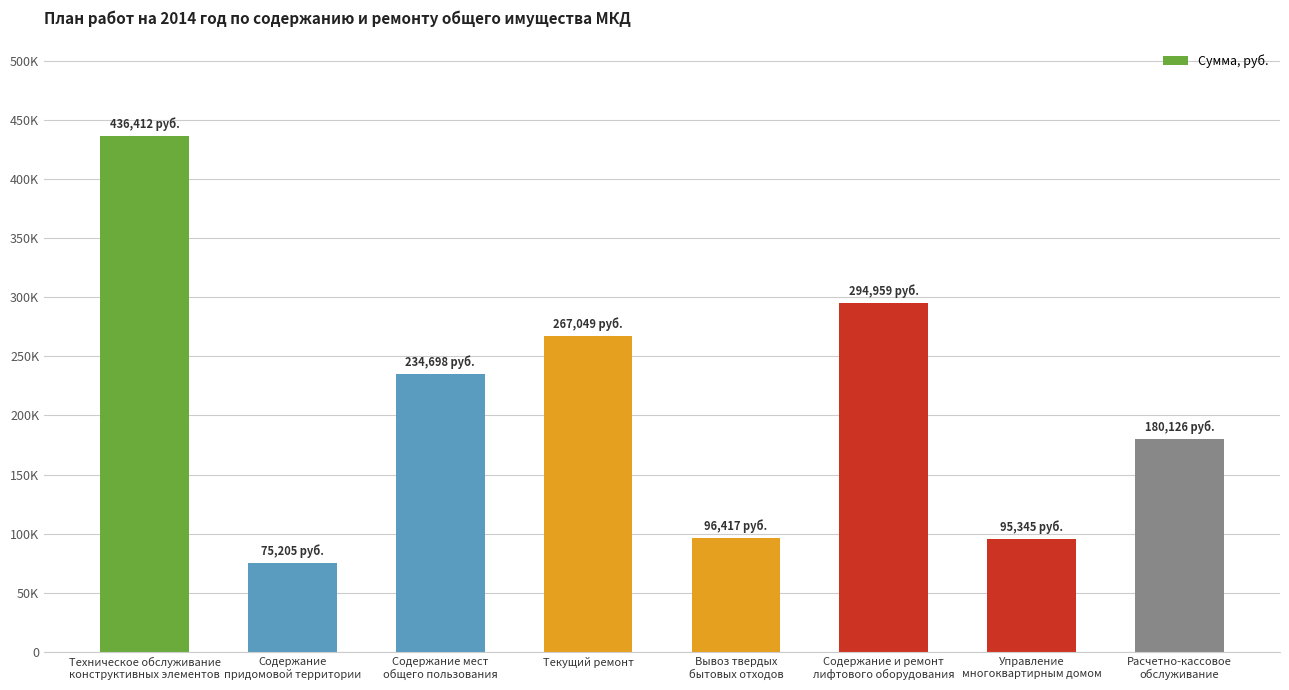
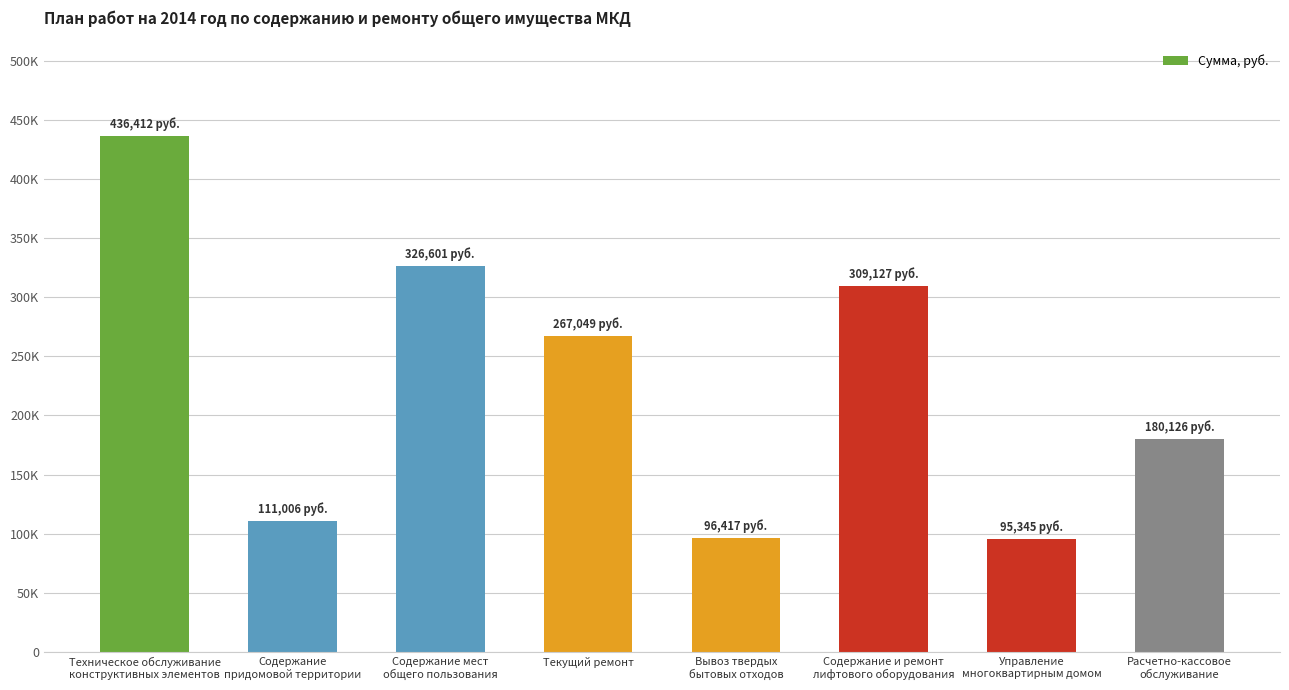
  {
    "Техническое обслуживание конструктивных элементов": "436,412",
-   "Содержание придомовой территории": "75,205",
-   "Содержание мест общего пользования": "234,698",
+   "Содержание придомовой территории": "111,006",
+   "Содержание мест общего пользования": "326,601",
    "Текущий ремонт": "267,049",
    "Вывоз твердых бытовых отходов": "96,417",
-   "Содержание и ремонт лифтового оборудования": "294,959",
+   "Содержание и ремонт лифтового оборудования": "309,127",
    "Управление многоквартирным домом": "95,345",
    "Расчетно-кассовое обслуживание": "180,126"
  }
